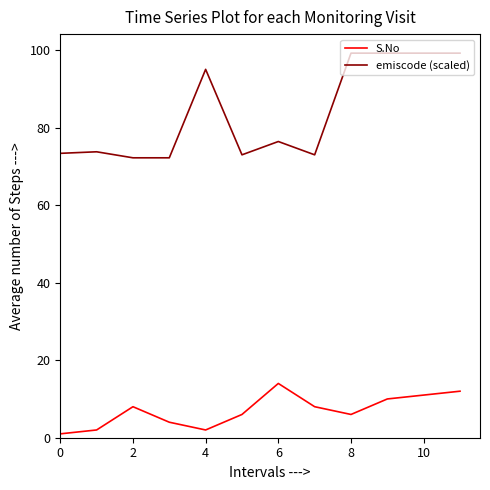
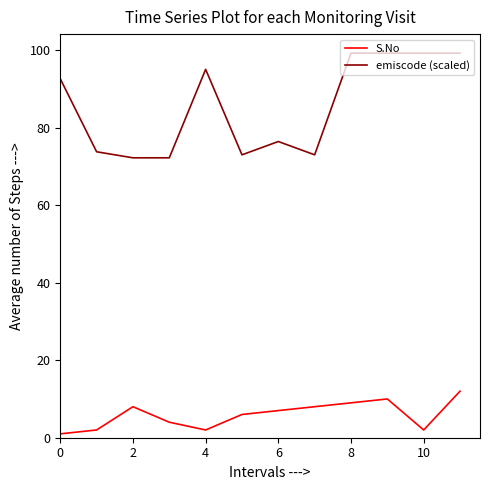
  {
    "S.No": {
      "0": 1,
      "2": 8,
      "4": 2,
-     "6": 14,
-     "8": 6,
-     "10": 11
+     "6": 7,
+     "8": 9,
+     "10": 2
    },
    "emiscode (scaled)": {
-     "0": 73,
+     "0": 93,
      "2": 72,
      "4": 95,
      "6": 76
    }
  }
